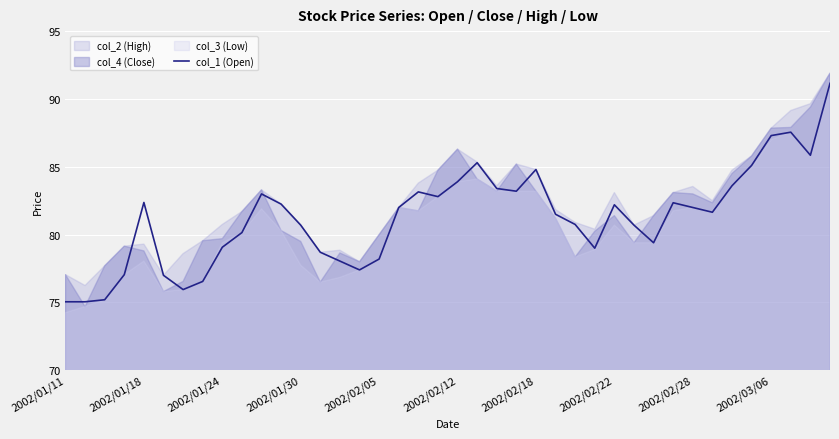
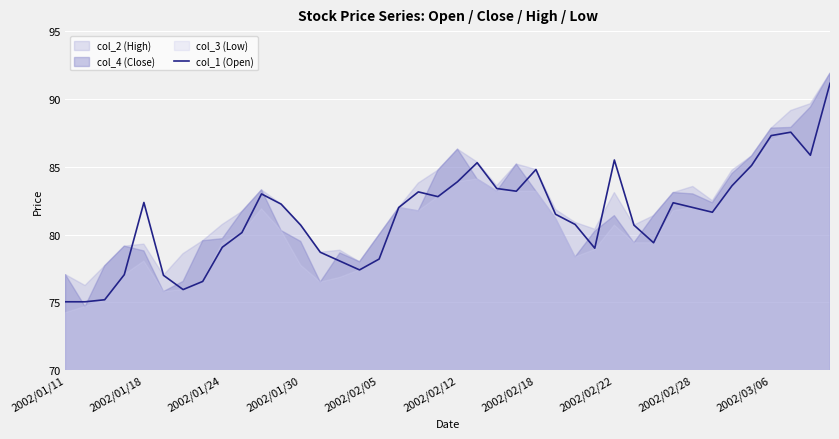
  {
    "col_1 (Open)": {
      "2002/01/11": 75.1,
      "2002/01/18": 82.4,
      "2002/01/24": 79.1,
-     "2002/02/22": 82.2,
+     "2002/02/22": 85.5,
      "2002/03/06": 87.3
    }
  }
